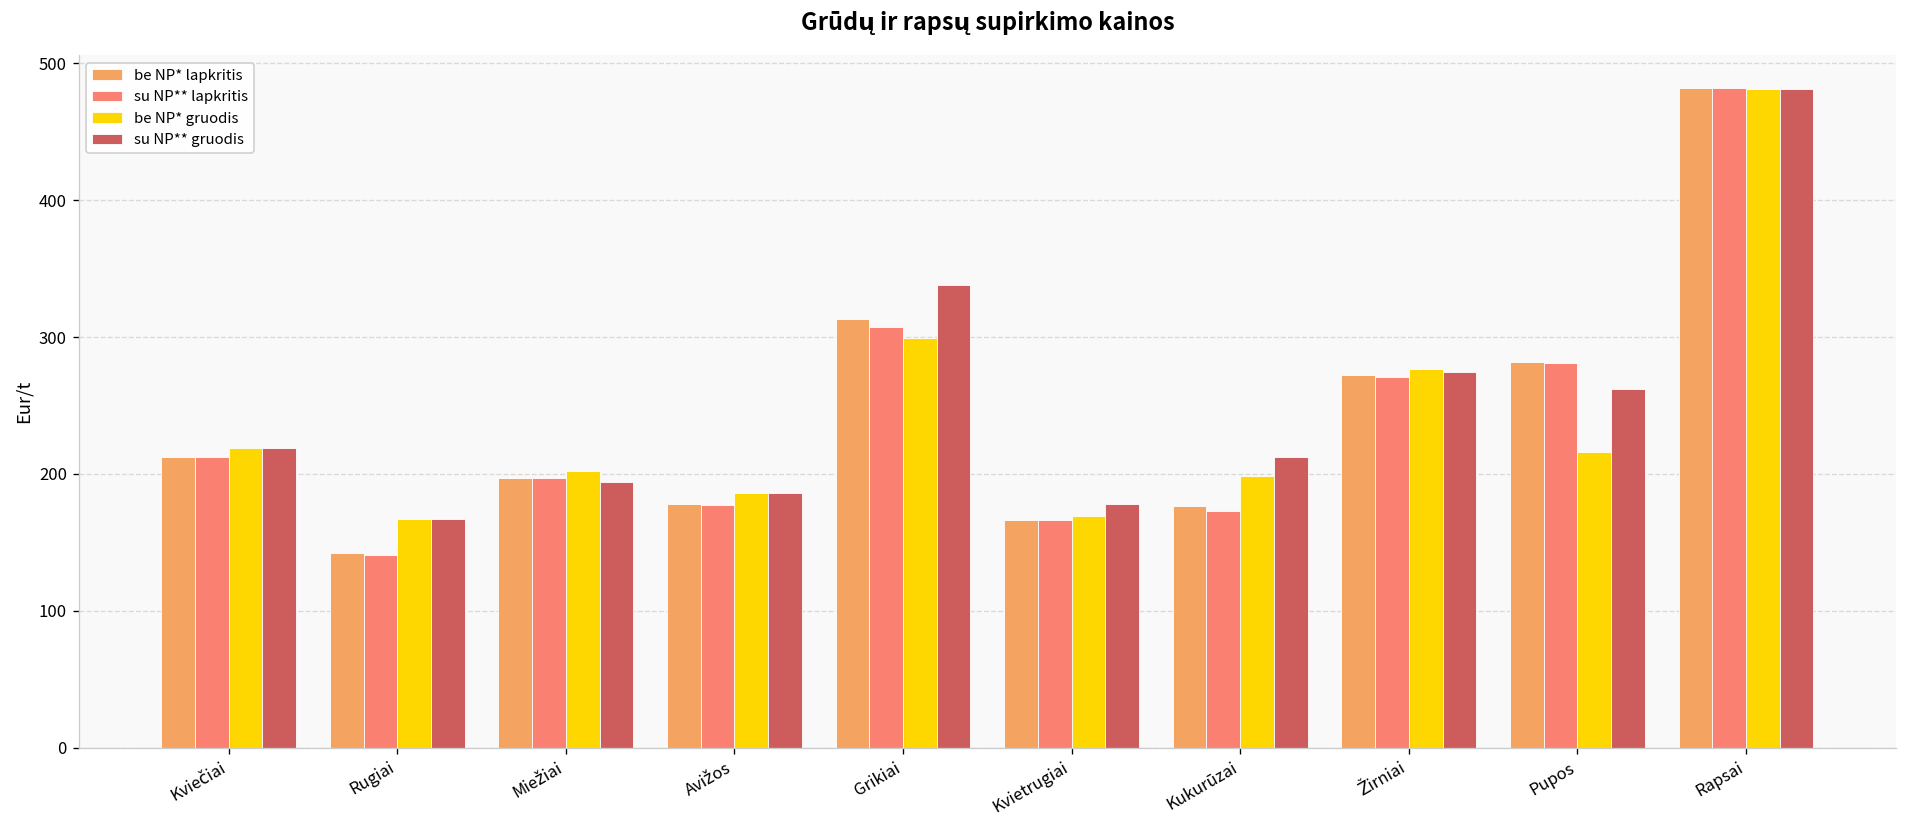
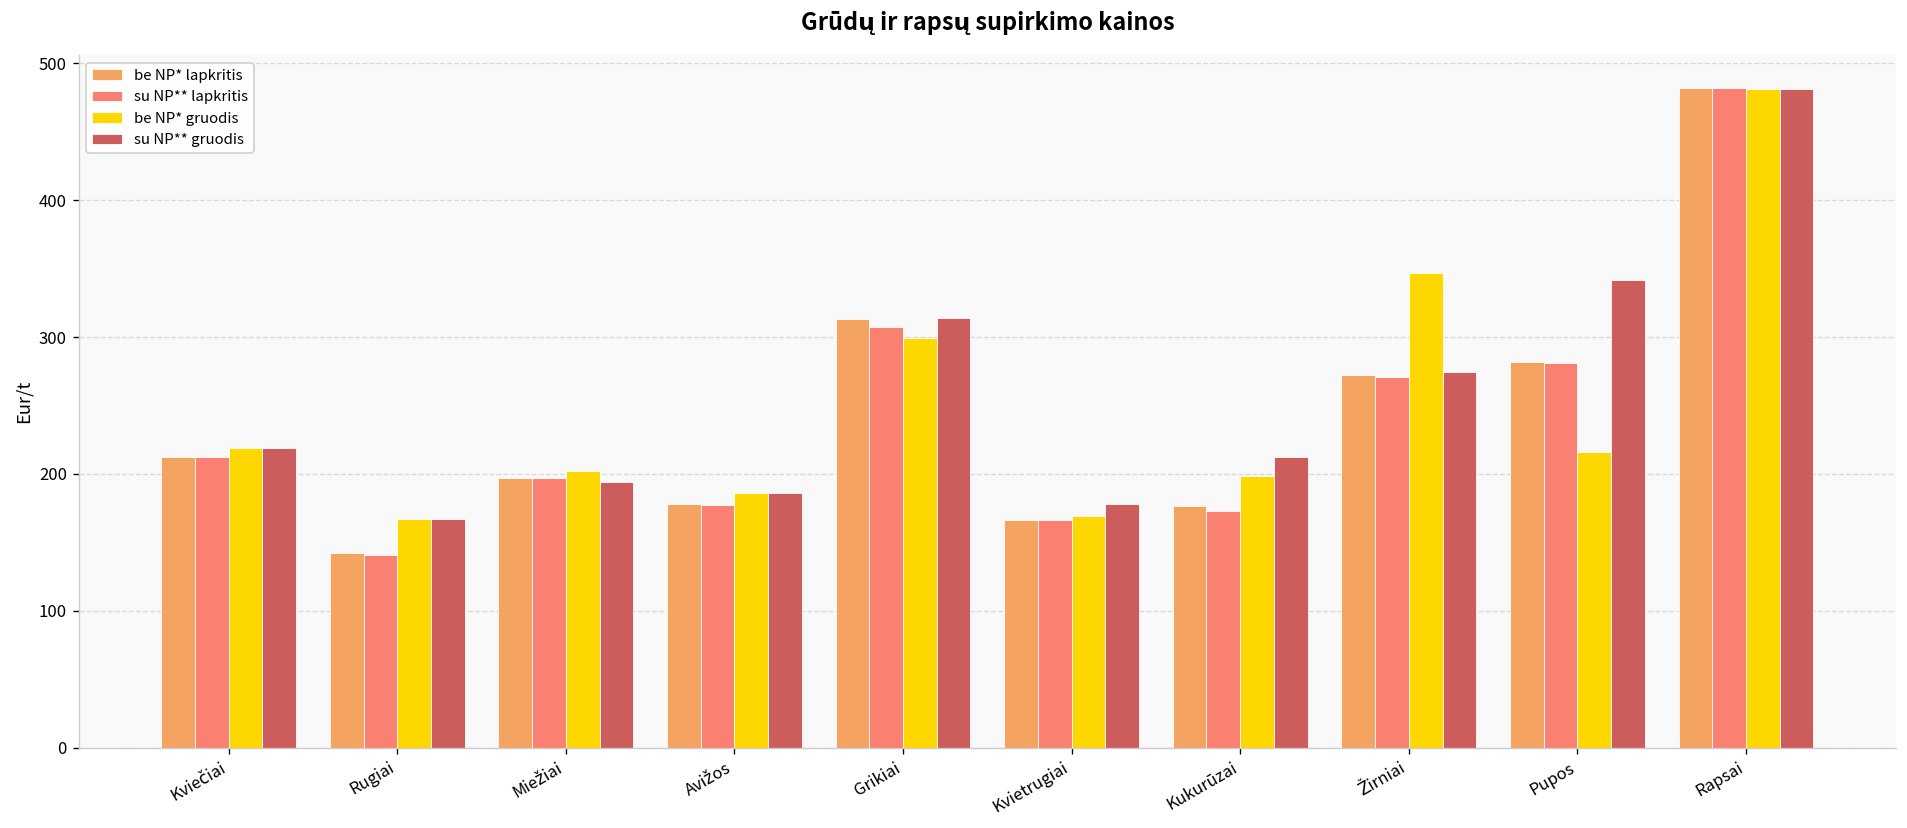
  {
    "be NP* gruodis": {
      "Kviečiai": 219,
      "Rugiai": 167,
      "Miežiai": 202,
      "Avižos": 186,
      "Grikiai": 300,
      "Kvietrugiai": 169,
      "Kukurūzai": 198,
-     "Žirniai": 276,
+     "Žirniai": 347,
      "Pupos": 216,
      "Rapsai": 481
    },
    "su NP** gruodis": {
      "Kviečiai": 219,
      "Rugiai": 167,
      "Miežiai": 194,
      "Avižos": 186,
-     "Grikiai": 338,
+     "Grikiai": 314,
      "Kvietrugiai": 178,
      "Kukurūzai": 212,
      "Žirniai": 275,
-     "Pupos": 262,
+     "Pupos": 341,
      "Rapsai": 481
    }
  }
